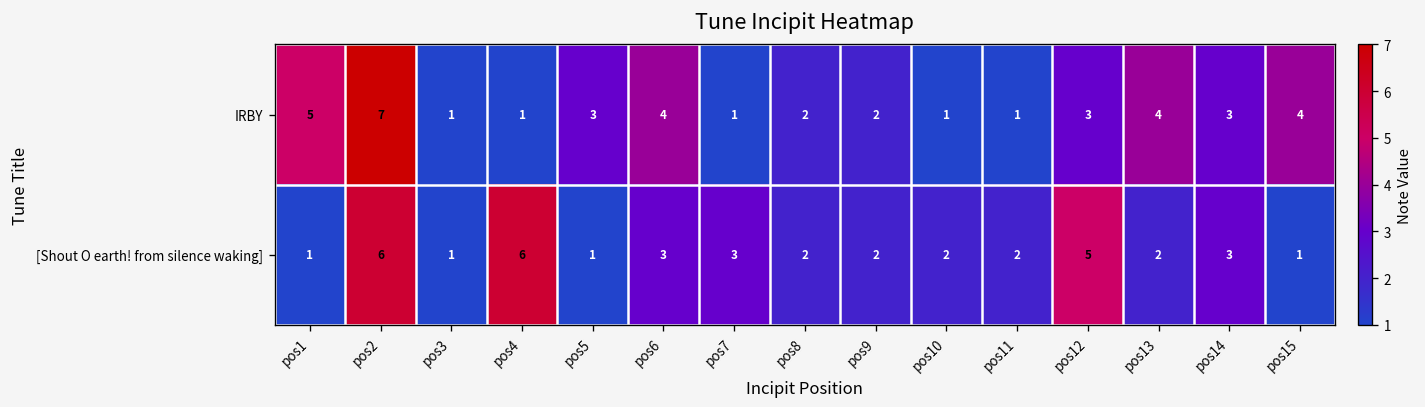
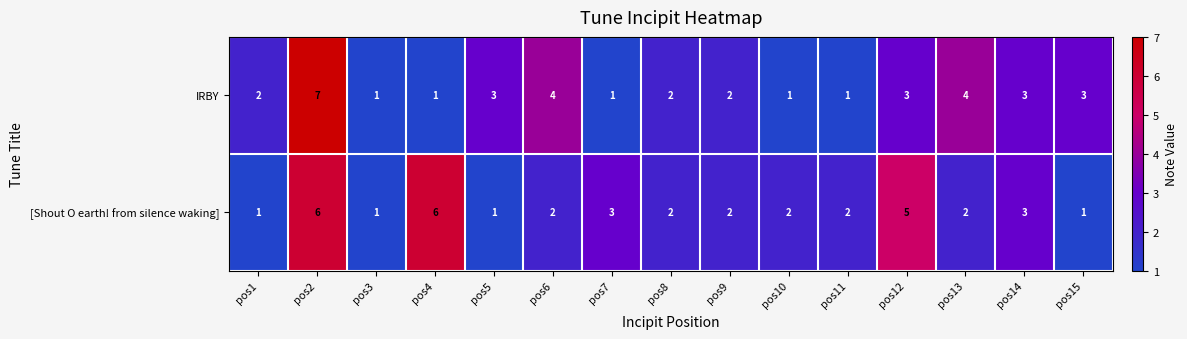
  {
    "IRBY": {
-     "pos1": 5,
+     "pos1": 2,
      "pos2": 7,
      "pos3": 1,
      "pos4": 1,
      "pos5": 3,
      "pos6": 4,
      "pos7": 1,
      "pos8": 2,
      "pos9": 2,
      "pos10": 1,
      "pos11": 1,
      "pos12": 3,
      "pos13": 4,
      "pos14": 3,
-     "pos15": 4
+     "pos15": 3
    },
    "[Shout O earth! from silence waking]": {
      "pos1": 1,
      "pos2": 6,
      "pos3": 1,
      "pos4": 6,
      "pos5": 1,
-     "pos6": 3,
+     "pos6": 2,
      "pos7": 3,
      "pos8": 2,
      "pos9": 2,
      "pos10": 2,
      "pos11": 2,
      "pos12": 5,
      "pos13": 2,
      "pos14": 3,
      "pos15": 1
    }
  }
